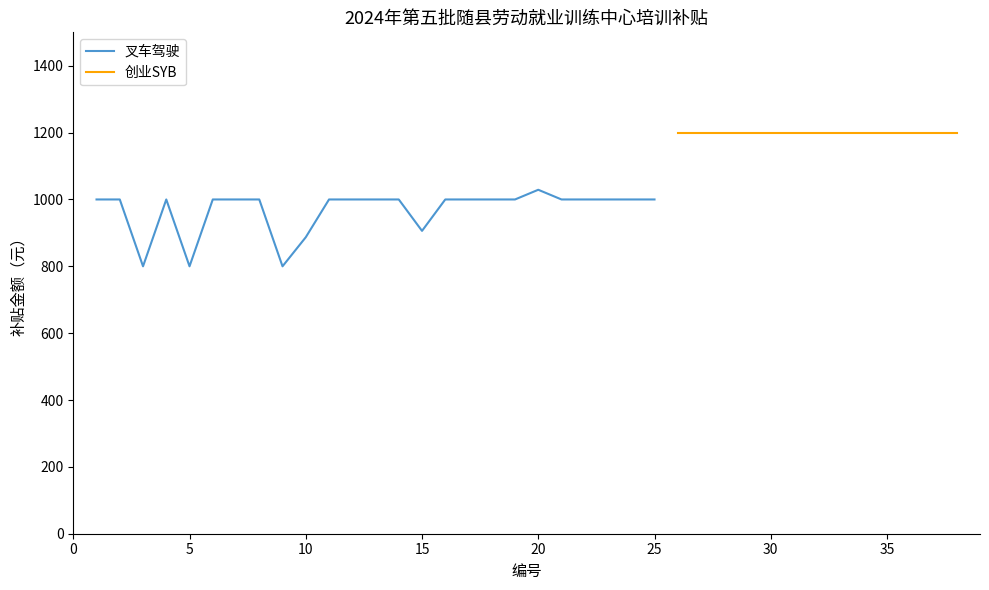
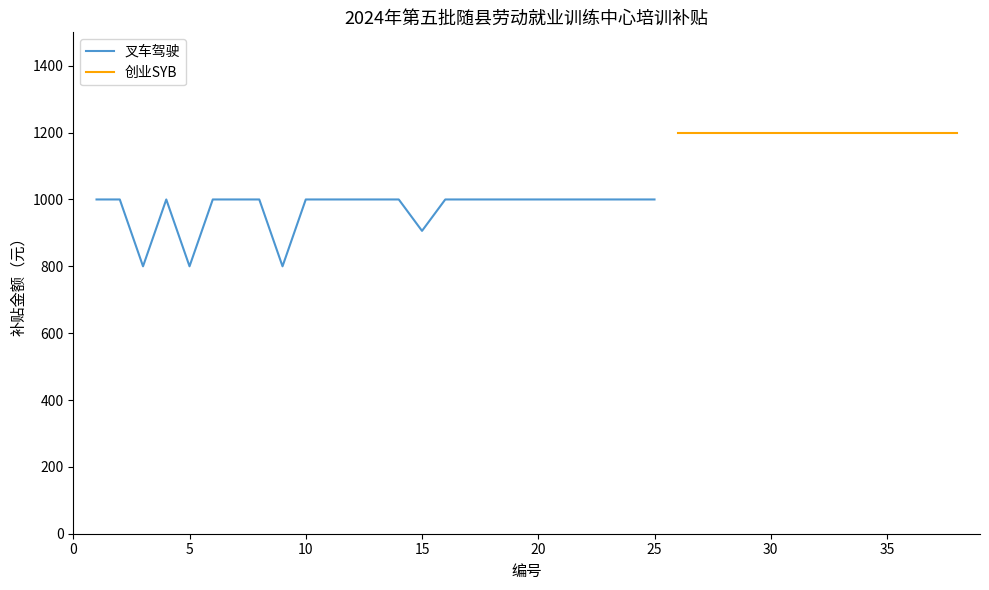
  {
    "叉车驾驶": {
      "5": 800,
-     "10": 890,
+     "10": 1000,
      "15": 910,
-     "20": 1030,
+     "20": 1000,
      "25": 1000
    },
    "创业SYB": {
      "30": 1200,
      "35": 1200
    }
  }
